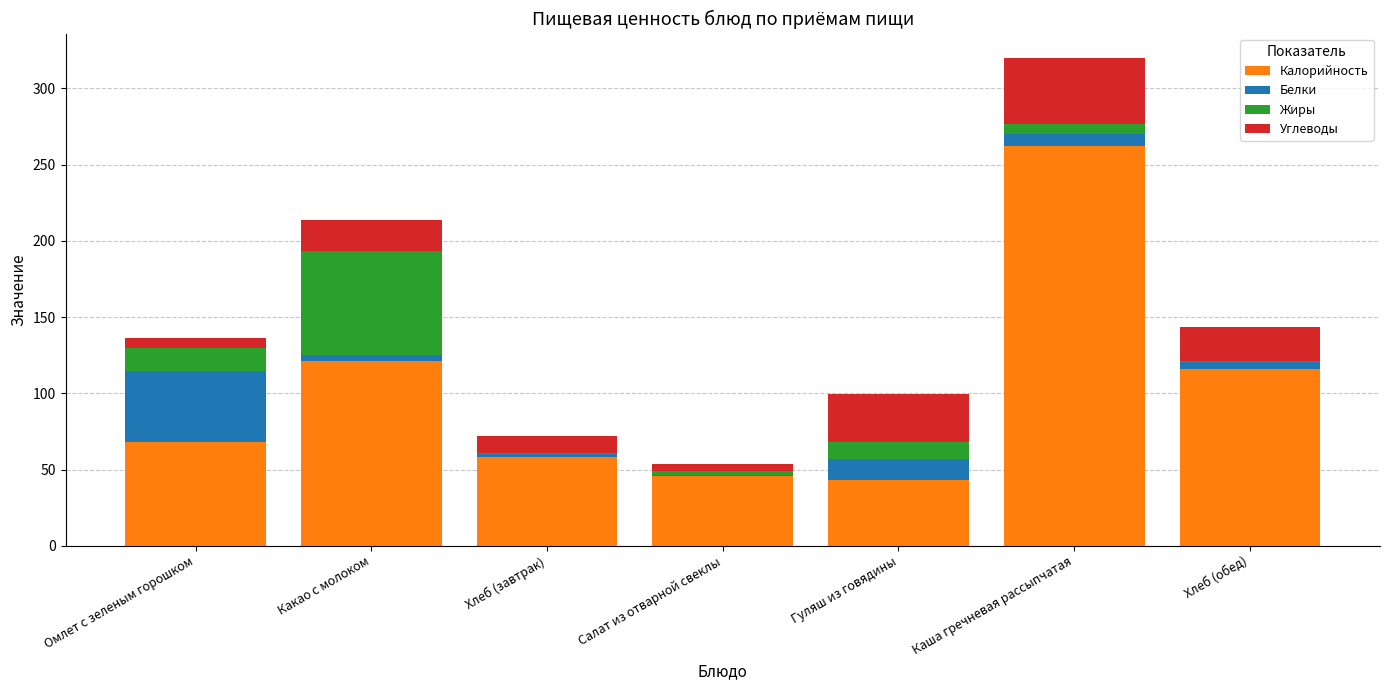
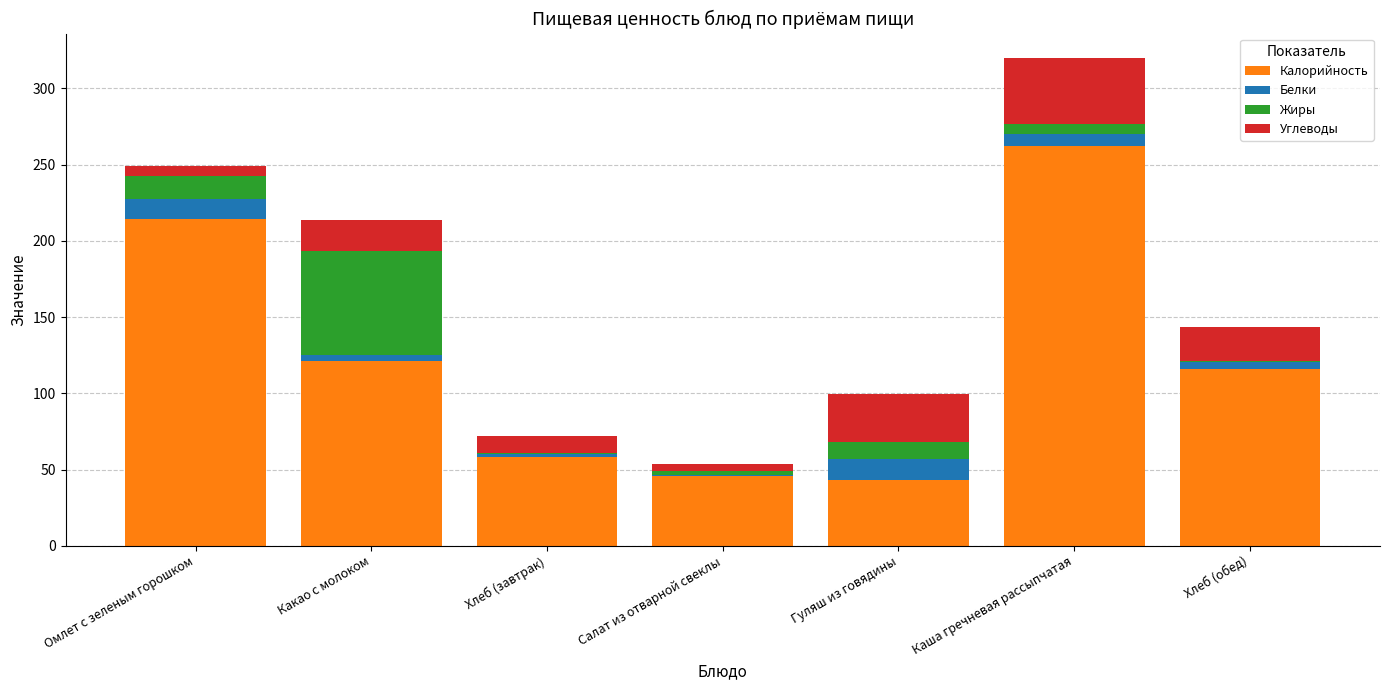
  {
    "Калорийность": {
-     "Омлет с зеленым горошком": 68,
+     "Омлет с зеленым горошком": 215,
      "Какао с молоком": 121,
      "Хлеб (завтрак)": 58,
      "Салат из отварной свеклы": 46,
      "Гуляш из говядины": 43,
      "Каша гречневая рассыпчатая": 262,
      "Хлеб (обед)": 116
    },
    "Белки": {
-     "Омлет с зеленым горошком": 47,
+     "Омлет с зеленым горошком": 13,
      "Какао с молоком": 4,
      "Хлеб (завтрак)": 2,
      "Гуляш из говядины": 14,
      "Каша гречневая рассыпчатая": 8,
      "Хлеб (обед)": 5
    },
    "Жиры": {
      "Омлет с зеленым горошком": 15,
      "Какао с молоком": 68,
      "Салат из отварной свеклы": 3,
      "Гуляш из говядины": 11,
      "Каша гречневая рассыпчатая": 7
    },
    "Углеводы": {
      "Омлет с зеленым горошком": 7,
      "Какао с молоком": 20,
      "Хлеб (завтрак)": 12,
      "Салат из отварной свеклы": 5,
      "Гуляш из говядины": 32,
      "Каша гречневая рассыпчатая": 43,
      "Хлеб (обед)": 23
    }
  }
